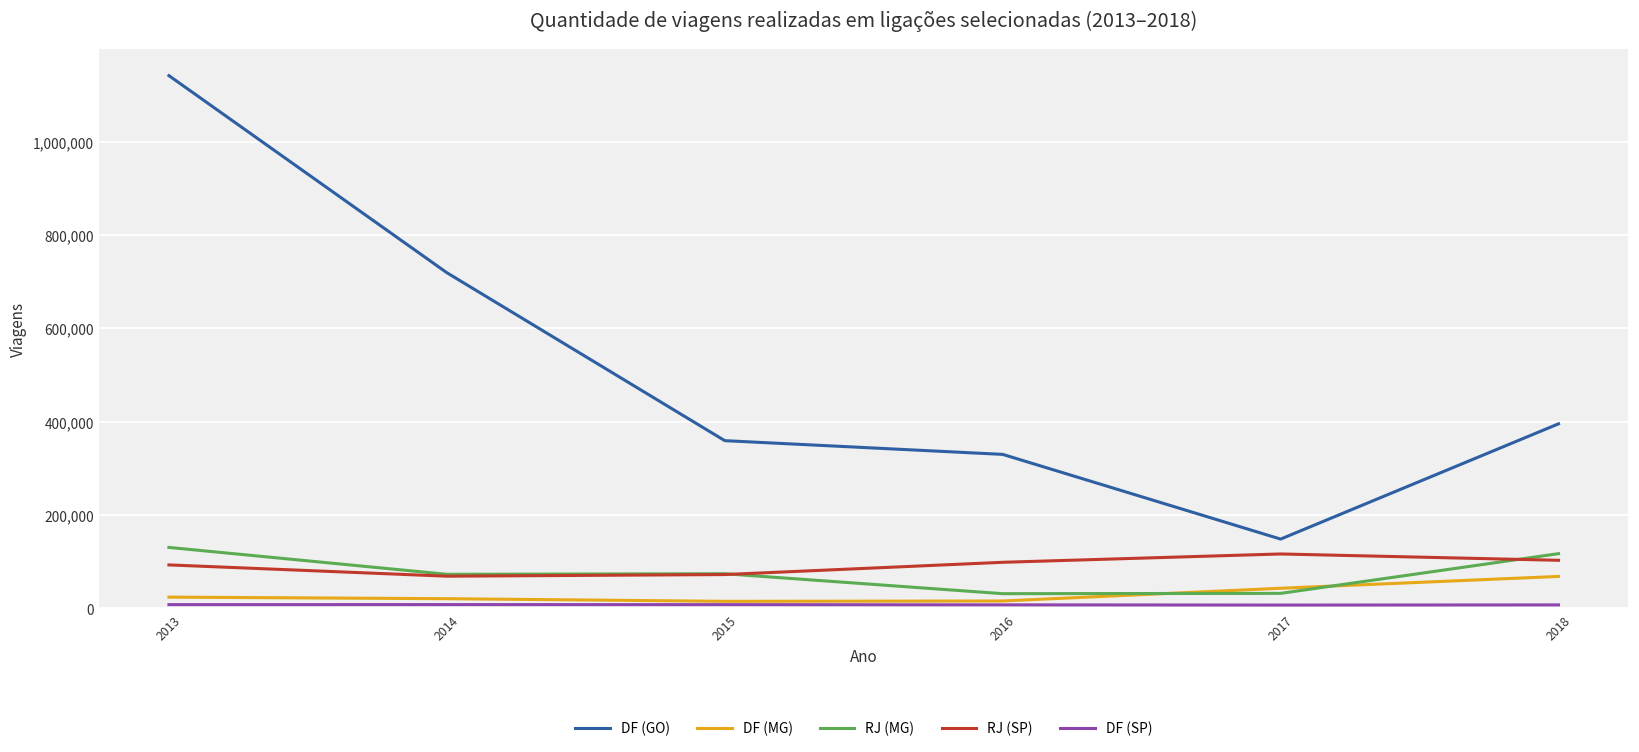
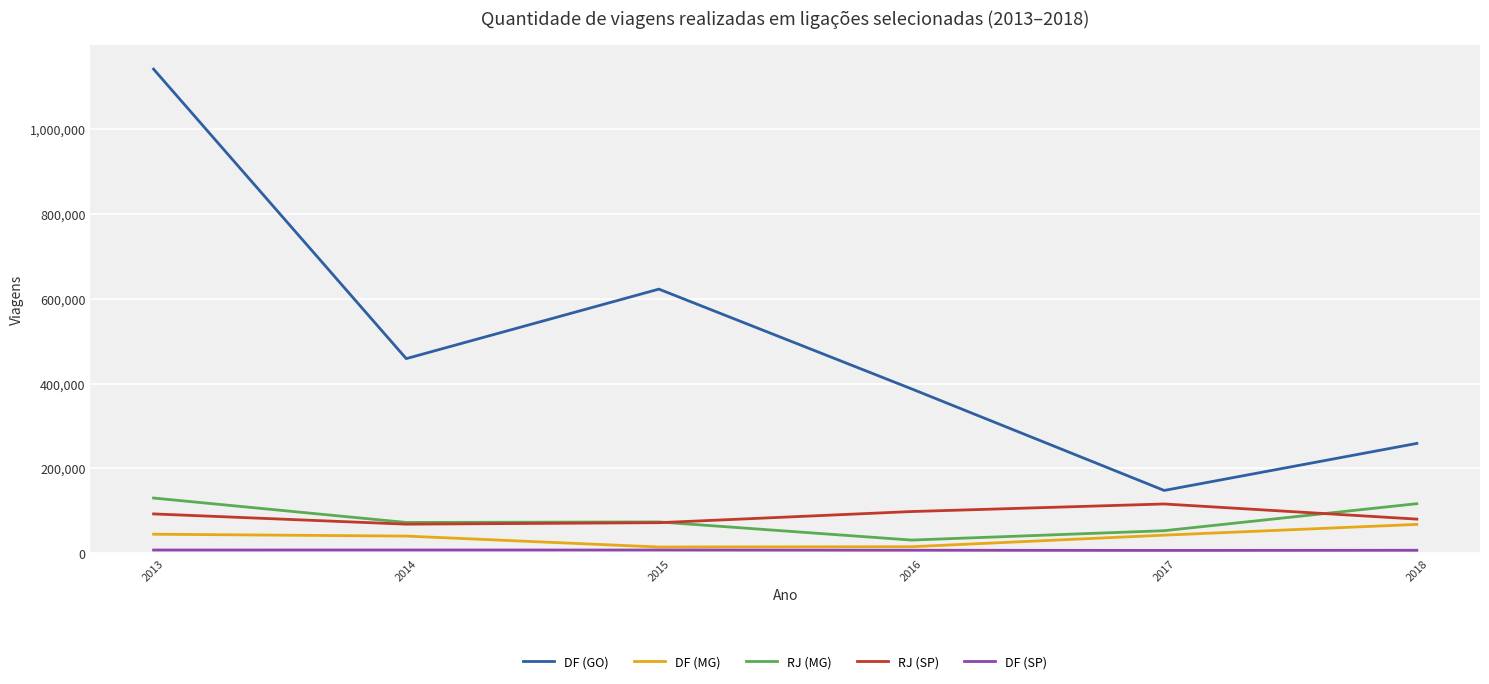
  {
    "DF (GO)": {
      "2013": "1,140,000",
-     "2014": "720,000",
-     "2015": "360,000",
-     "2016": "330,000",
+     "2014": "460,000",
+     "2015": "620,000",
+     "2016": "390,000",
      "2017": "150,000",
-     "2018": "400,000"
+     "2018": "260,000"
    },
    "DF (MG)": {
-     "2013": "20,000",
-     "2014": "20,000",
+     "2013": "40,000",
+     "2014": "40,000",
      "2015": "10,000",
      "2016": "20,000",
      "2017": "40,000",
      "2018": "70,000"
    },
    "RJ (MG)": {
      "2013": "130,000",
      "2016": "30,000",
-     "2017": "30,000",
+     "2017": "50,000",
      "2018": "120,000"
    },
    "RJ (SP)": {
      "2013": "90,000",
      "2016": "100,000",
      "2017": "120,000",
-     "2018": "100,000"
+     "2018": "80,000"
    },
    "DF (SP)": {
      "2013": "10,000",
      "2014": "10,000",
      "2015": "10,000",
      "2016": "10,000",
      "2017": "10,000",
      "2018": "10,000"
    }
  }
